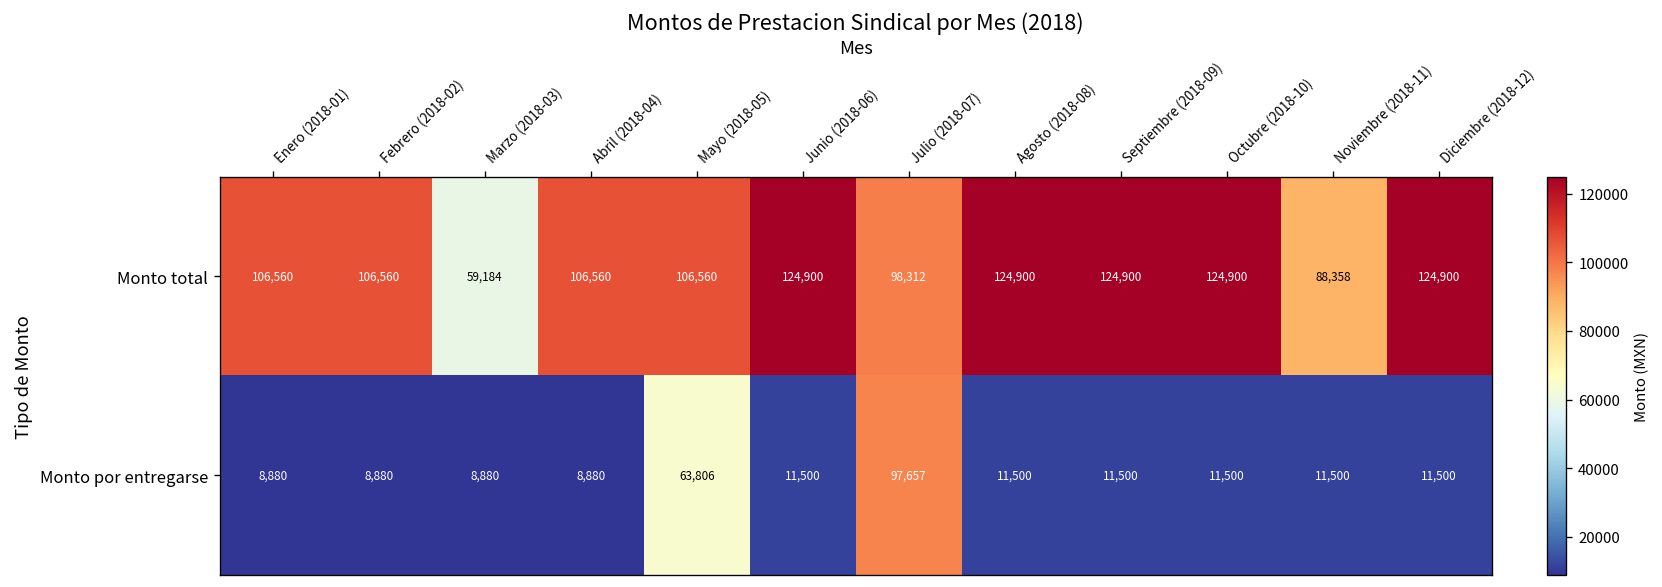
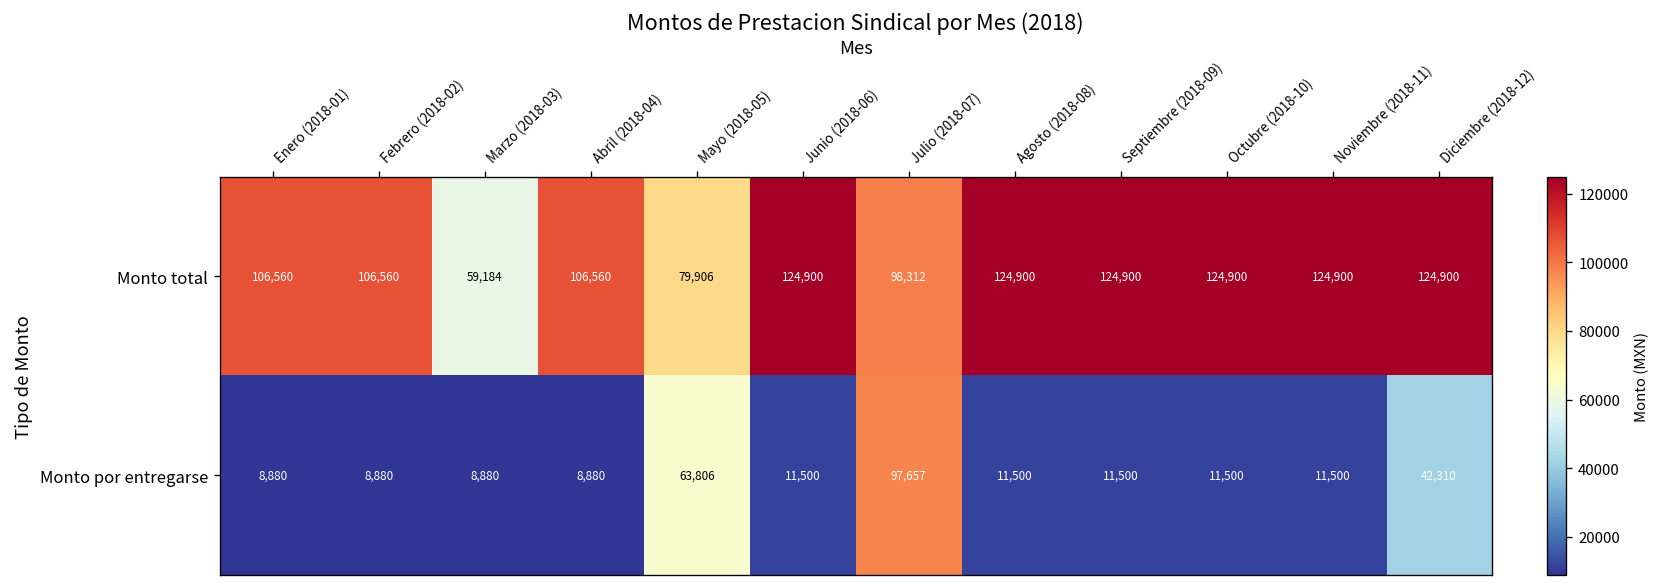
  {
    "Monto total": {
      "Enero (2018-01)": "106,560",
      "Febrero (2018-02)": "106,560",
      "Marzo (2018-03)": "59,184",
      "Abril (2018-04)": "106,560",
-     "Mayo (2018-05)": "106,560",
+     "Mayo (2018-05)": "79,906",
      "Junio (2018-06)": "124,900",
      "Julio (2018-07)": "98,312",
      "Agosto (2018-08)": "124,900",
      "Septiembre (2018-09)": "124,900",
      "Octubre (2018-10)": "124,900",
-     "Noviembre (2018-11)": "88,358",
+     "Noviembre (2018-11)": "124,900",
      "Diciembre (2018-12)": "124,900"
    },
    "Monto por entregarse": {
      "Enero (2018-01)": "8,880",
      "Febrero (2018-02)": "8,880",
      "Marzo (2018-03)": "8,880",
      "Abril (2018-04)": "8,880",
      "Mayo (2018-05)": "63,806",
      "Junio (2018-06)": "11,500",
      "Julio (2018-07)": "97,657",
      "Agosto (2018-08)": "11,500",
      "Septiembre (2018-09)": "11,500",
      "Octubre (2018-10)": "11,500",
      "Noviembre (2018-11)": "11,500",
-     "Diciembre (2018-12)": "11,500"
+     "Diciembre (2018-12)": "42,310"
    }
  }
